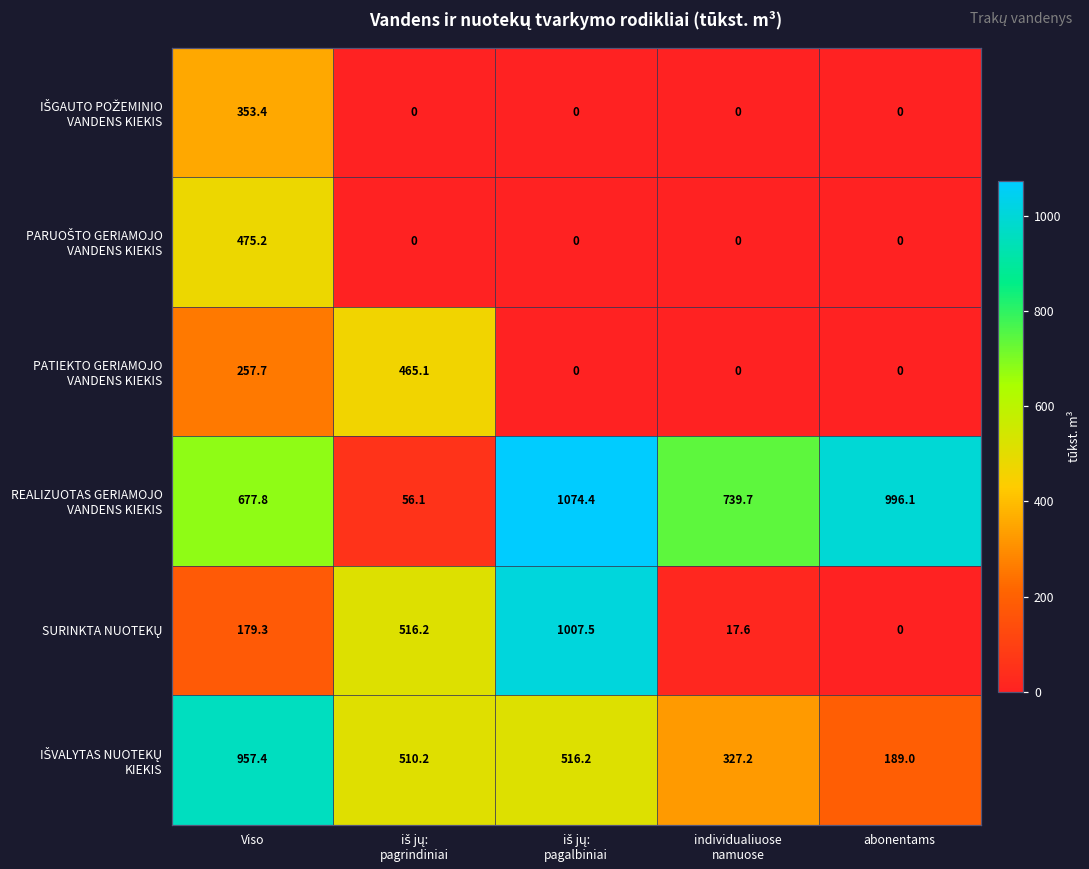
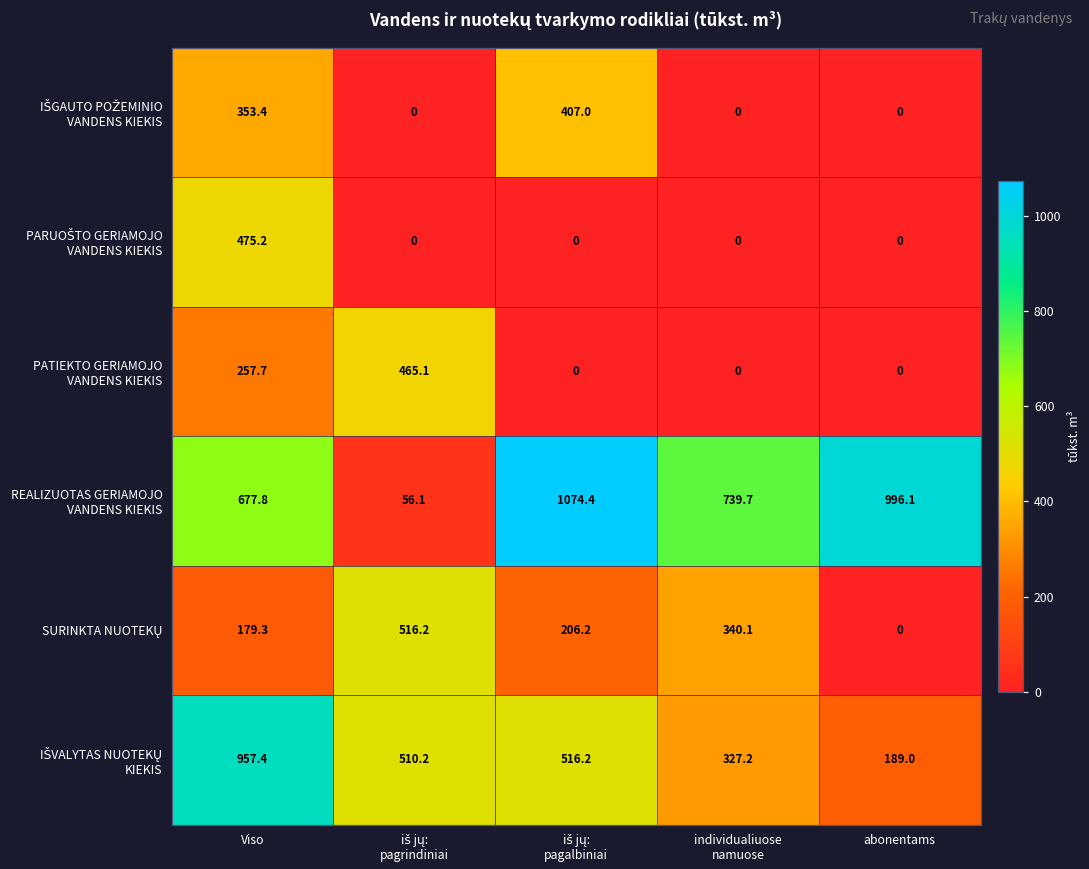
  {
    "IŠGAUTO POŽEMINIO VANDENS KIEKIS": {
      "Viso": 353.4,
      "iš jų: pagrindiniai": 0,
-     "iš jų: pagalbiniai": 0,
+     "iš jų: pagalbiniai": 407.0,
      "individualiuose namuose": 0,
      "abonentams": 0
    },
    "PARUOŠTO GERIAMOJO VANDENS KIEKIS": {
      "Viso": 475.2,
      "iš jų: pagrindiniai": 0,
      "iš jų: pagalbiniai": 0,
      "individualiuose namuose": 0,
      "abonentams": 0
    },
    "PATIEKTO GERIAMOJO VANDENS KIEKIS": {
      "Viso": 257.7,
      "iš jų: pagrindiniai": 465.1,
      "iš jų: pagalbiniai": 0,
      "individualiuose namuose": 0,
      "abonentams": 0
    },
    "REALIZUOTAS GERIAMOJO VANDENS KIEKIS": {
      "Viso": 677.8,
      "iš jų: pagrindiniai": 56.1,
      "iš jų: pagalbiniai": 1074.4,
      "individualiuose namuose": 739.7,
      "abonentams": 996.1
    },
    "SURINKTA NUOTEKŲ": {
      "Viso": 179.3,
      "iš jų: pagrindiniai": 516.2,
-     "iš jų: pagalbiniai": 1007.5,
-     "individualiuose namuose": 17.6,
+     "iš jų: pagalbiniai": 206.2,
+     "individualiuose namuose": 340.1,
      "abonentams": 0
    },
    "IŠVALYTAS NUOTEKŲ KIEKIS": {
      "Viso": 957.4,
      "iš jų: pagrindiniai": 510.2,
      "iš jų: pagalbiniai": 516.2,
      "individualiuose namuose": 327.2,
      "abonentams": 189.0
    }
  }
